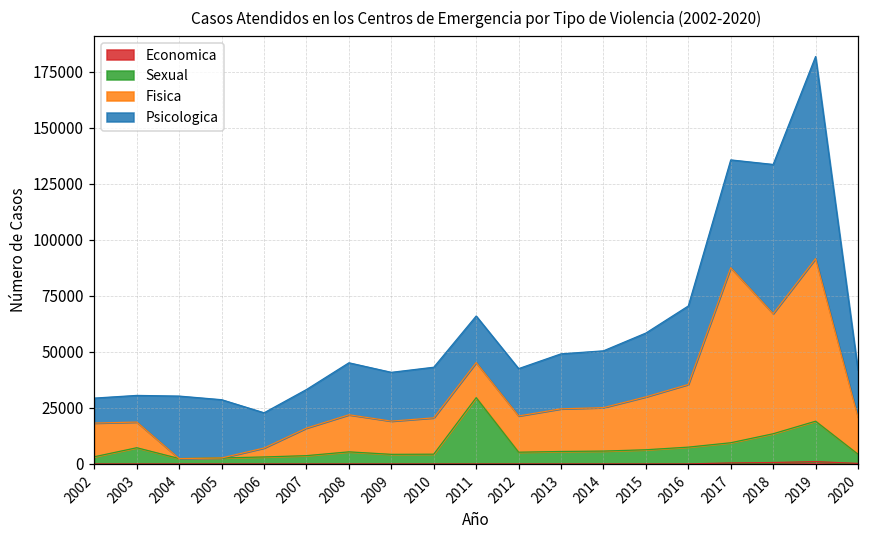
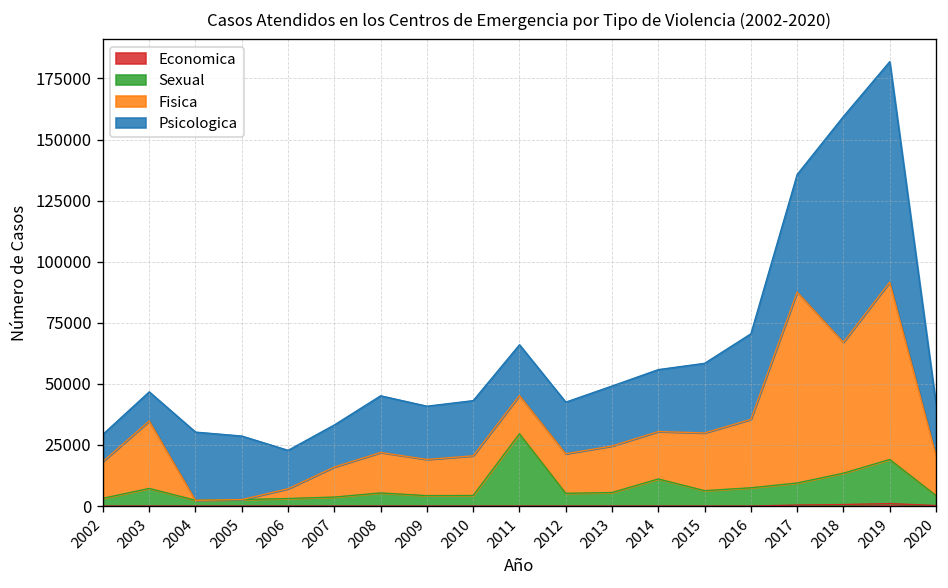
  {
    "Economica": {
      "2002": 0,
      "2003": 0,
      "2004": 0,
      "2005": 0,
      "2006": 0,
      "2007": 0,
      "2008": 0,
      "2009": 0,
      "2010": 0,
      "2011": 0,
      "2012": 0,
      "2013": 0,
      "2014": 0,
      "2015": 0,
      "2016": 0,
      "2017": 0,
      "2018": 1000,
      "2019": 1000,
      "2020": 0
    },
    "Sexual": {
      "2002": 3000,
      "2003": 7000,
      "2006": 3000,
      "2007": 4000,
      "2008": 5000,
      "2009": 4000,
      "2010": 4000,
      "2011": 30000,
      "2012": 5000,
      "2013": 6000,
-     "2014": 6000,
+     "2014": 11000,
      "2015": 6000,
      "2016": 7000,
      "2017": 9000,
      "2018": 13000,
      "2019": 18000,
      "2020": 4000
    },
    "Fisica": {
      "2002": 15000,
-     "2003": 11000,
+     "2003": 28000,
      "2006": 4000,
      "2007": 12000,
      "2008": 17000,
      "2009": 15000,
      "2010": 16000,
      "2011": 16000,
      "2012": 16000,
      "2013": 19000,
      "2014": 19000,
      "2015": 24000,
      "2016": 28000,
      "2017": 78000,
      "2018": 54000,
      "2019": 73000,
      "2020": 16000
    },
    "Psicologica": {
      "2002": 11000,
      "2003": 12000,
      "2004": 28000,
      "2005": 26000,
      "2006": 16000,
      "2007": 17000,
      "2008": 23000,
      "2009": 22000,
      "2010": 23000,
      "2011": 21000,
      "2012": 21000,
      "2013": 25000,
      "2014": 25000,
      "2015": 28000,
      "2016": 35000,
      "2017": 48000,
-     "2018": 67000,
+     "2018": 92000,
      "2019": 90000,
      "2020": 21000
    }
  }
